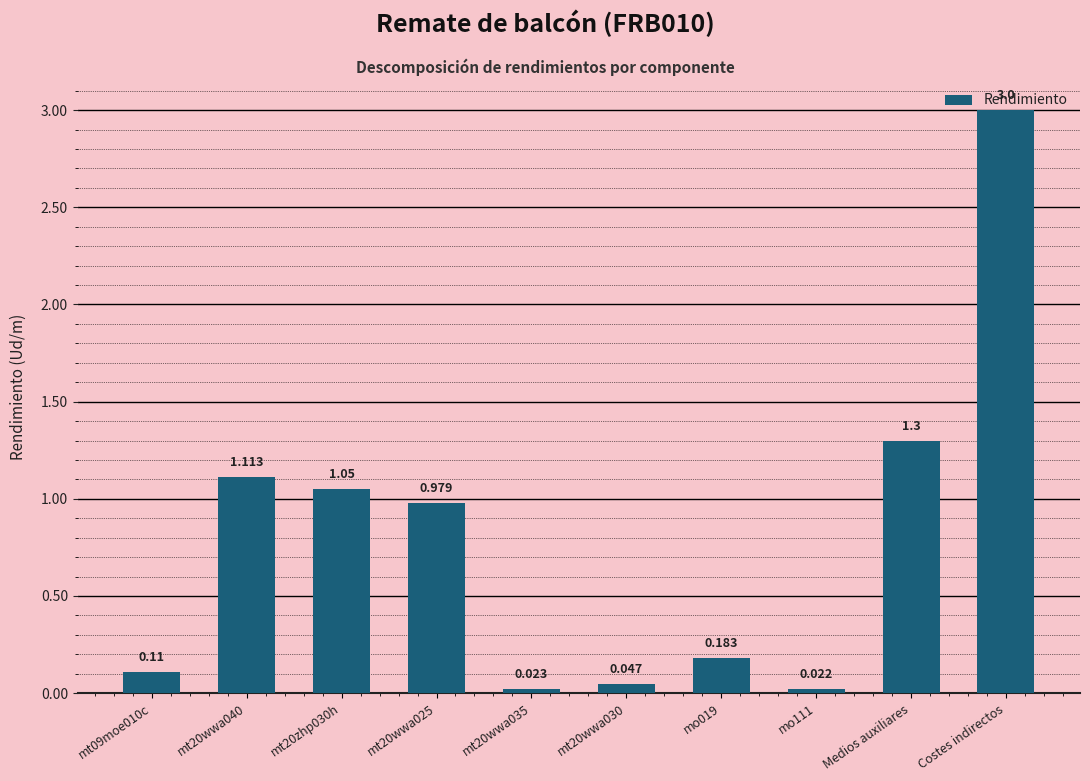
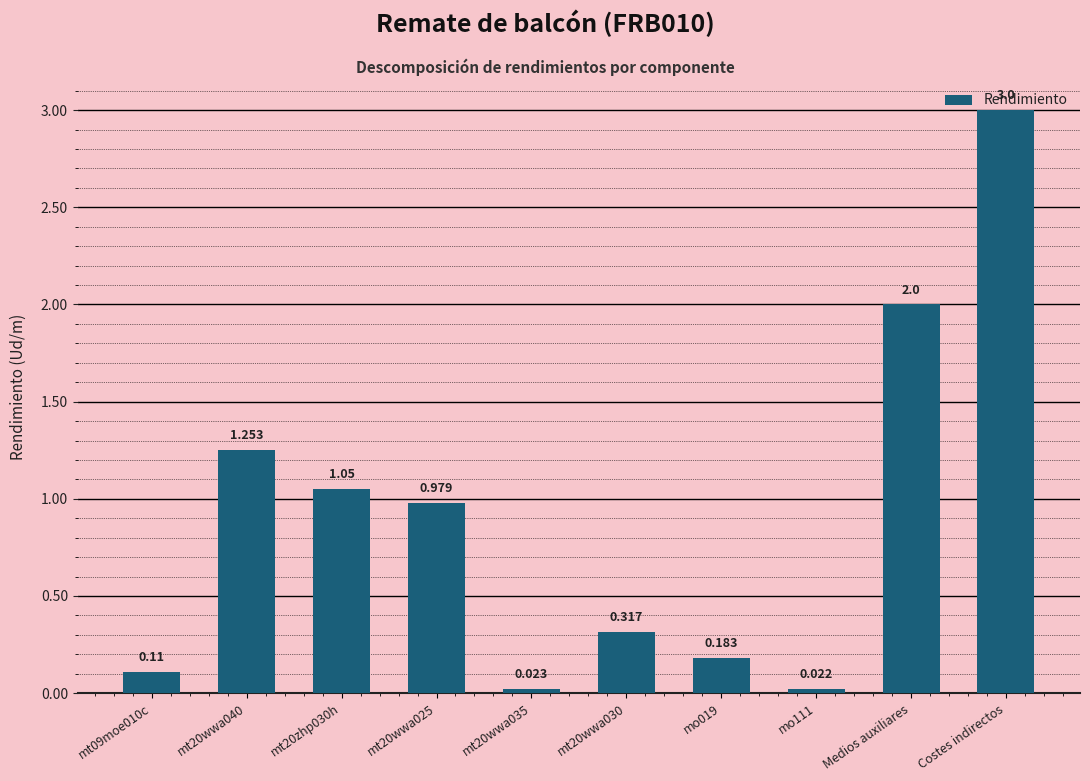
  {
    "mt09moe010c": 0.11,
-   "mt20wwa040": 1.113,
+   "mt20wwa040": 1.253,
    "mt20zhp030h": 1.05,
    "mt20wwa025": 0.979,
    "mt20wwa035": 0.023,
-   "mt20wwa030": 0.047,
+   "mt20wwa030": 0.317,
    "mo019": 0.183,
    "mo111": 0.022,
-   "Medios auxiliares": 1.3,
+   "Medios auxiliares": 2.0,
    "Costes indirectos": 3.0
  }
